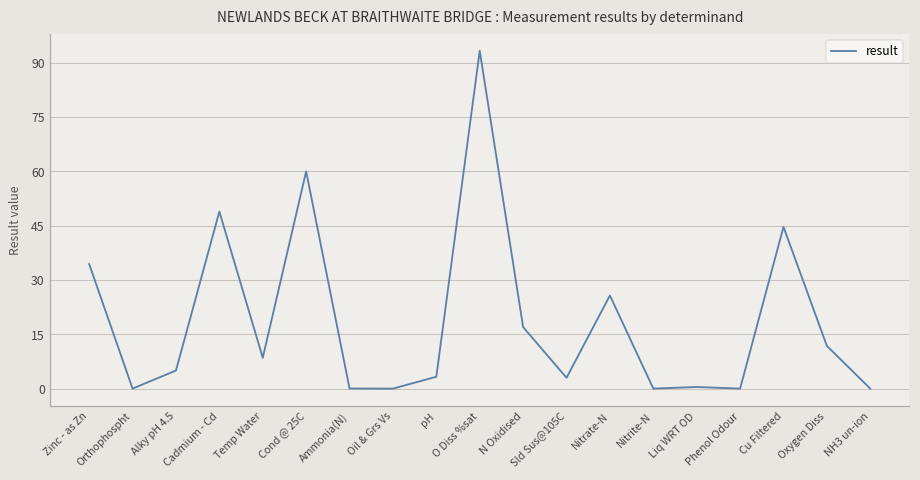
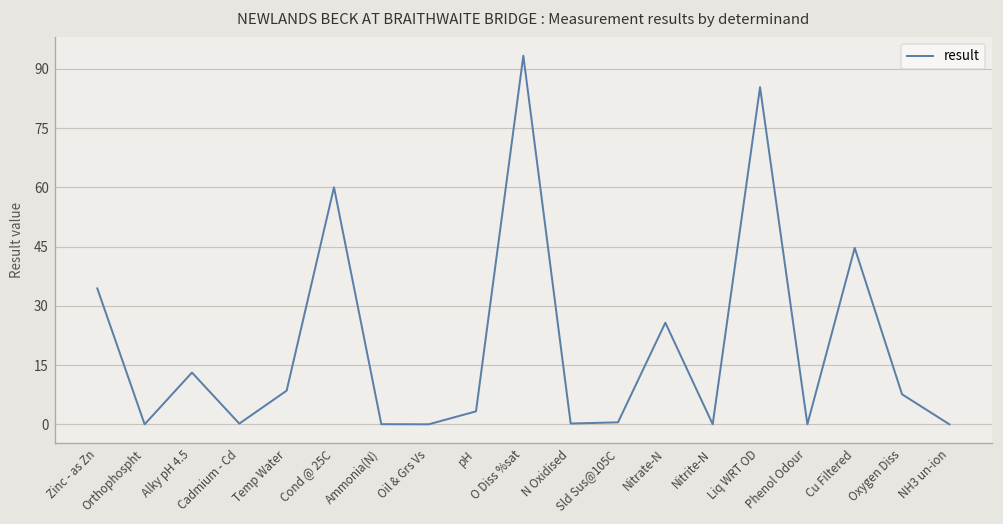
  {
    "Zinc - as Zn": 34,
    "Orthophospht": 0,
-   "Alky pH 4.5": 5,
-   "Cadmium - Cd": 49,
+   "Alky pH 4.5": 13,
+   "Cadmium - Cd": 0,
    "Temp Water": 9,
    "Cond @ 25C": 60,
    "Ammonia(N)": 0,
    "Oil & Grs Vs": 0,
    "pH": 3,
    "O Diss %sat": 93,
-   "N Oxidised": 17,
-   "Sld Sus@105C": 3,
+   "N Oxidised": 0,
+   "Sld Sus@105C": 1,
    "Nitrate-N": 26,
    "Nitrite-N": 0,
-   "Liq WRT OD": 0,
+   "Liq WRT OD": 85,
    "Phenol Odour": 0,
    "Cu Filtered": 45,
-   "Oxygen Diss": 12,
+   "Oxygen Diss": 8,
    "NH3 un-ion": 0
  }
